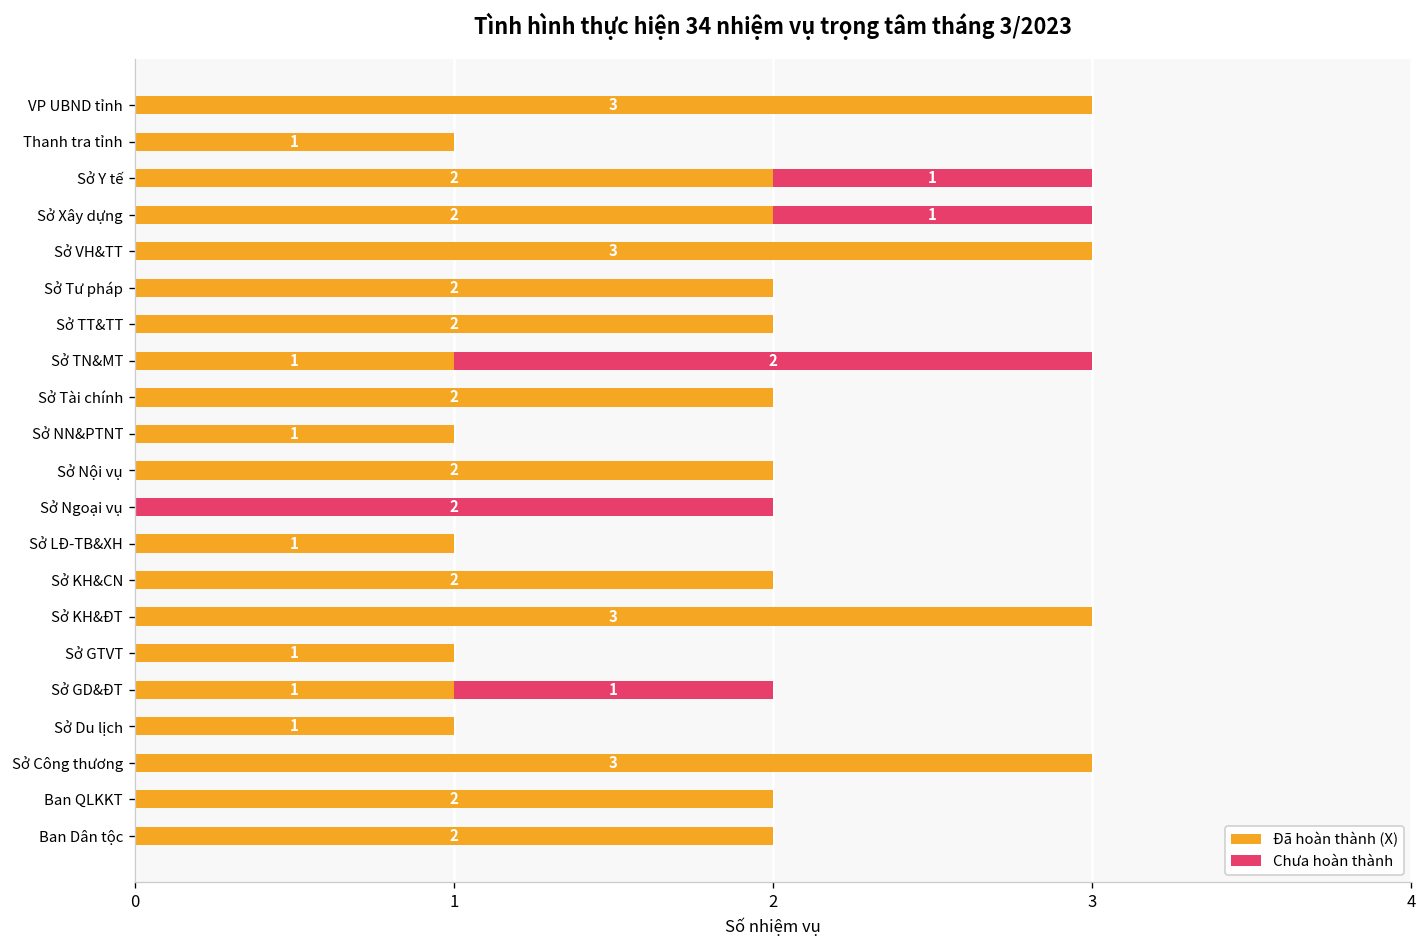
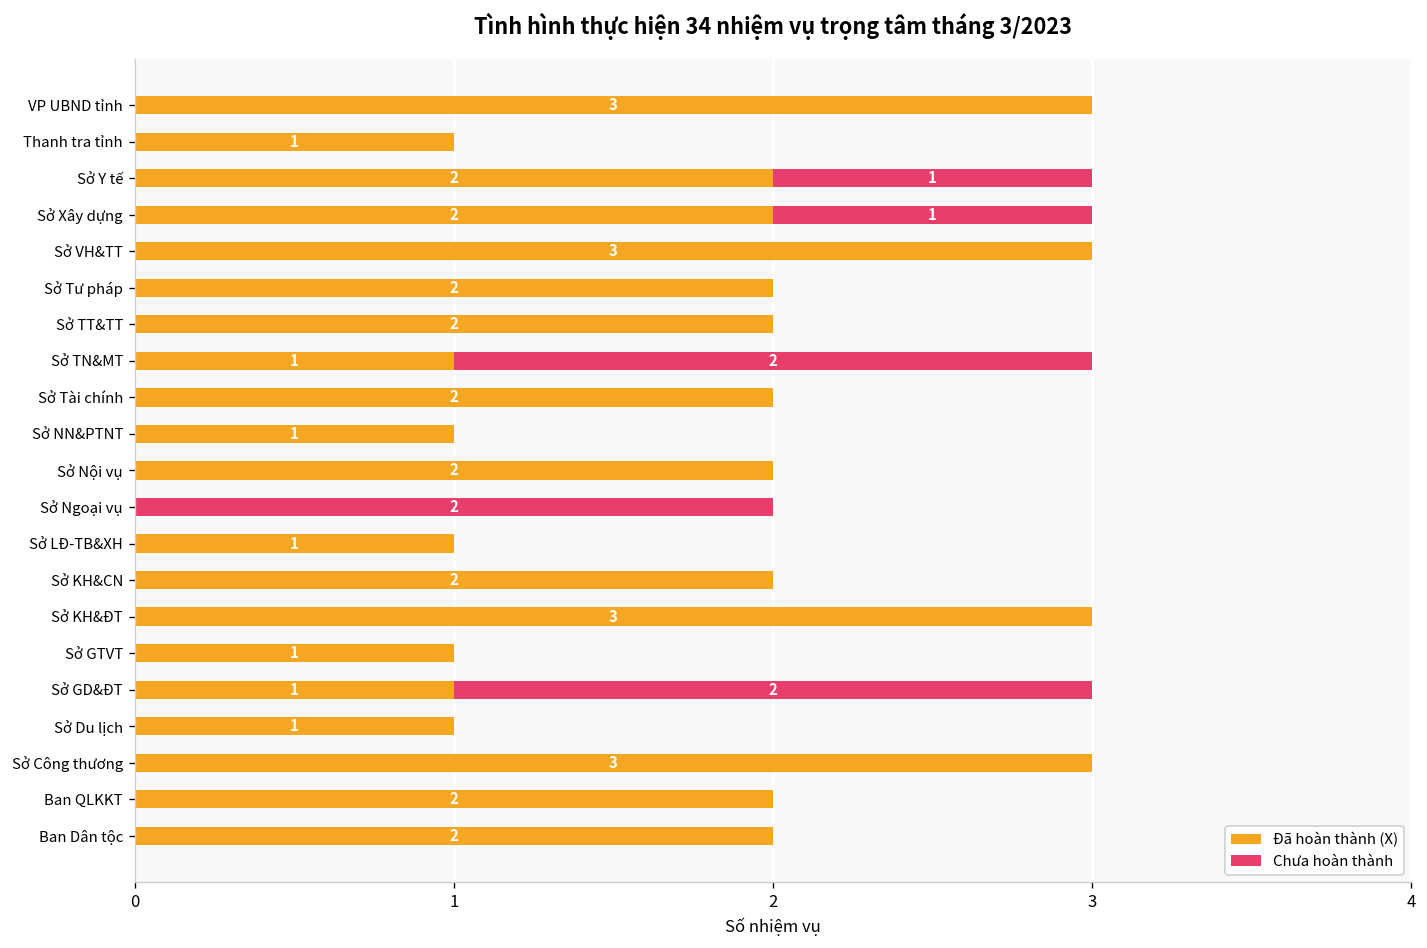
  {
    "Đã hoàn thành (X)": {
      "VP UBND tỉnh": 3,
      "Thanh tra tỉnh": 1,
      "Sở Y tế": 2,
      "Sở Xây dựng": 2,
      "Sở VH&TT": 3,
      "Sở Tư pháp": 2,
      "Sở TT&TT": 2,
      "Sở TN&MT": 1,
      "Sở Tài chính": 2,
      "Sở NN&PTNT": 1,
      "Sở Nội vụ": 2,
      "Sở LĐ-TB&XH": 1,
      "Sở KH&CN": 2,
      "Sở KH&ĐT": 3,
      "Sở GTVT": 1,
      "Sở GD&ĐT": 1,
      "Sở Du lịch": 1,
      "Sở Công thương": 3,
      "Ban QLKKT": 2,
      "Ban Dân tộc": 2
    },
    "Chưa hoàn thành": {
      "Sở Y tế": 1,
      "Sở Xây dựng": 1,
      "Sở TN&MT": 2,
      "Sở Ngoại vụ": 2,
-     "Sở GD&ĐT": 1
+     "Sở GD&ĐT": 2
    }
  }
